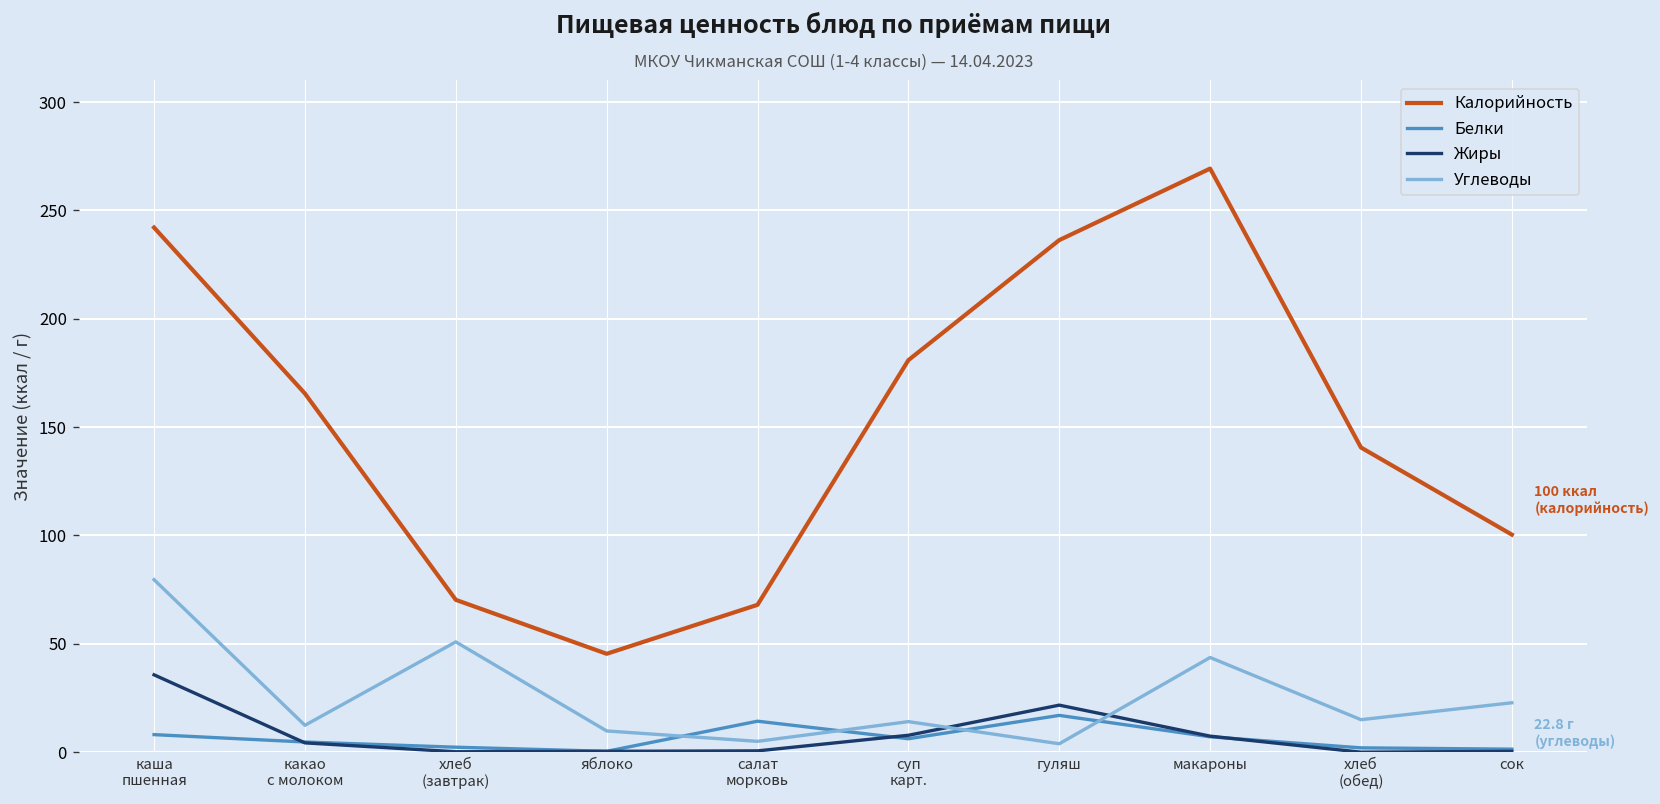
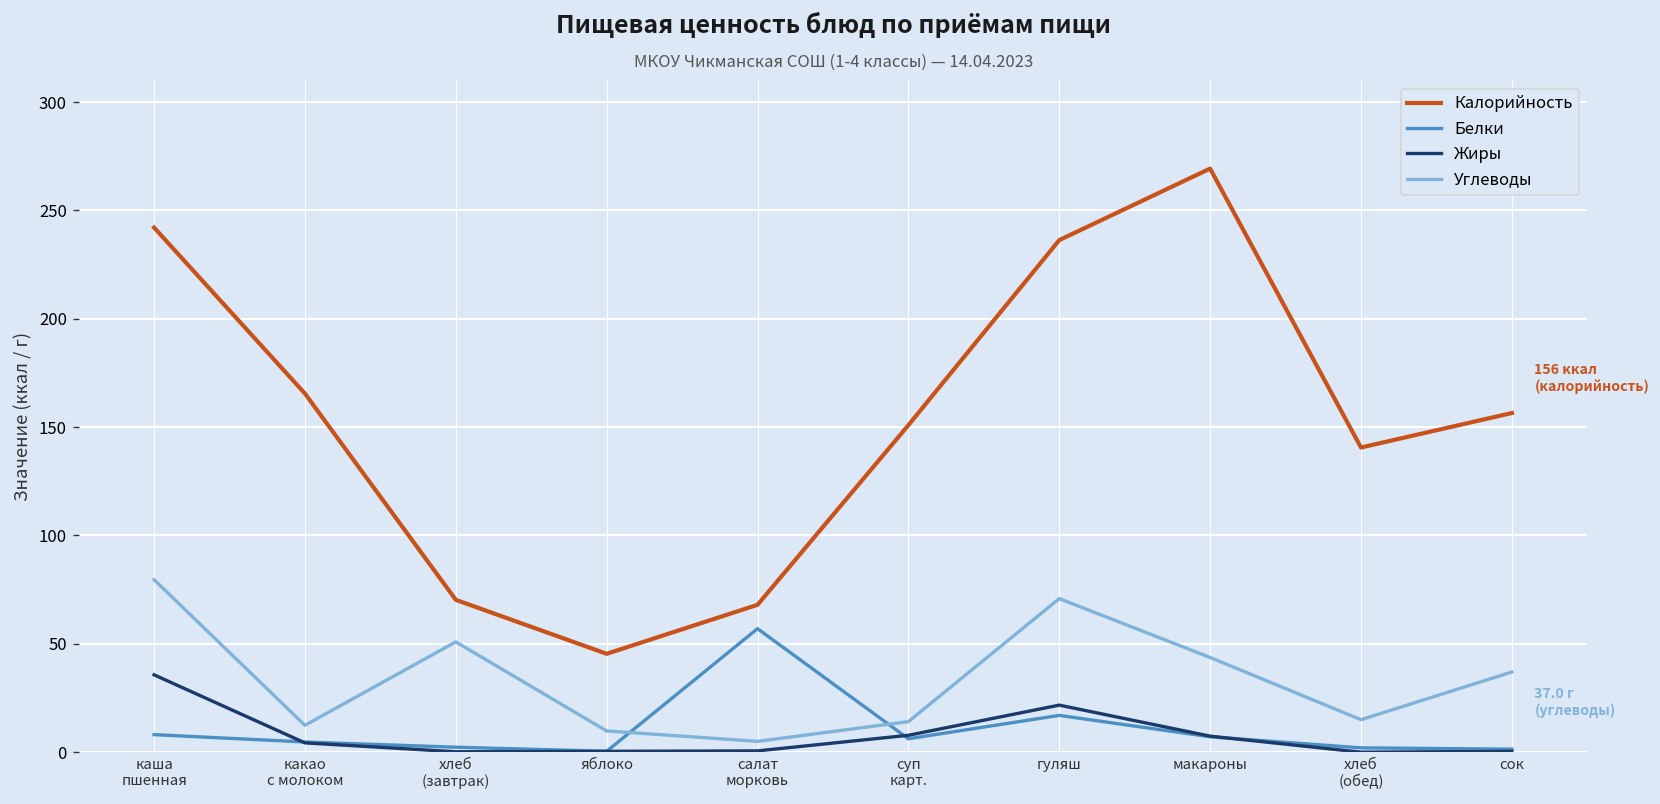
  {
    "Калорийность": {
-     "суп карт.": 181,
-     "сок": 100
+     "суп карт.": 151,
+     "сок": 156
    },
    "Белки": {
      "каша пшенная": 8,
      "хлеб (завтрак)": 2,
-     "салат морковь": 14,
+     "салат морковь": 57,
      "суп карт.": 6,
      "гуляш": 17,
      "хлеб (обед)": 2
    },
    "Жиры": {
      "каша пшенная": 36,
      "хлеб (завтрак)": 0,
      "салат морковь": 1,
      "суп карт.": 8,
      "гуляш": 22,
      "хлеб (обед)": 0
    },
    "Углеводы": {
-     "гуляш": 4,
-     "сок": 22.8
+     "гуляш": 71,
+     "сок": 37.0
    }
  }
